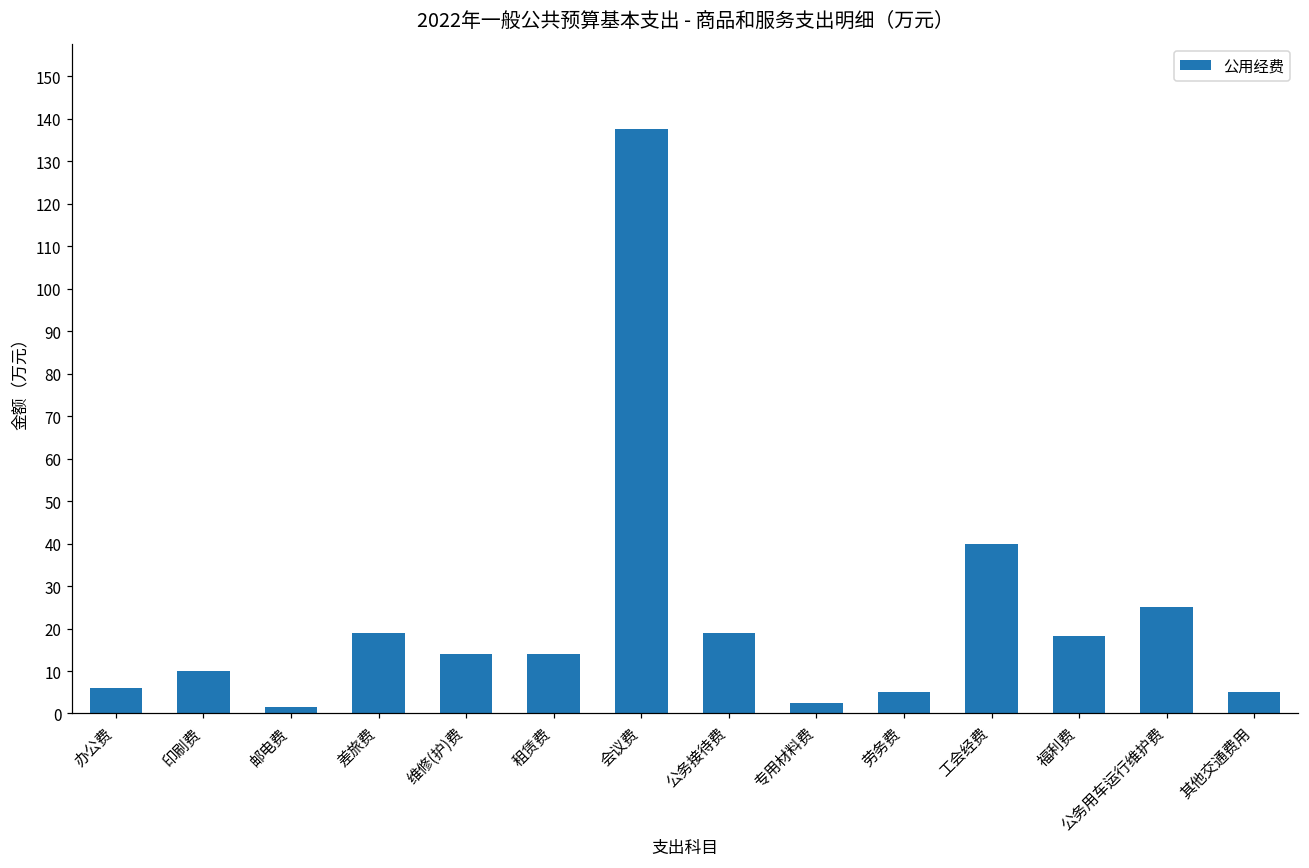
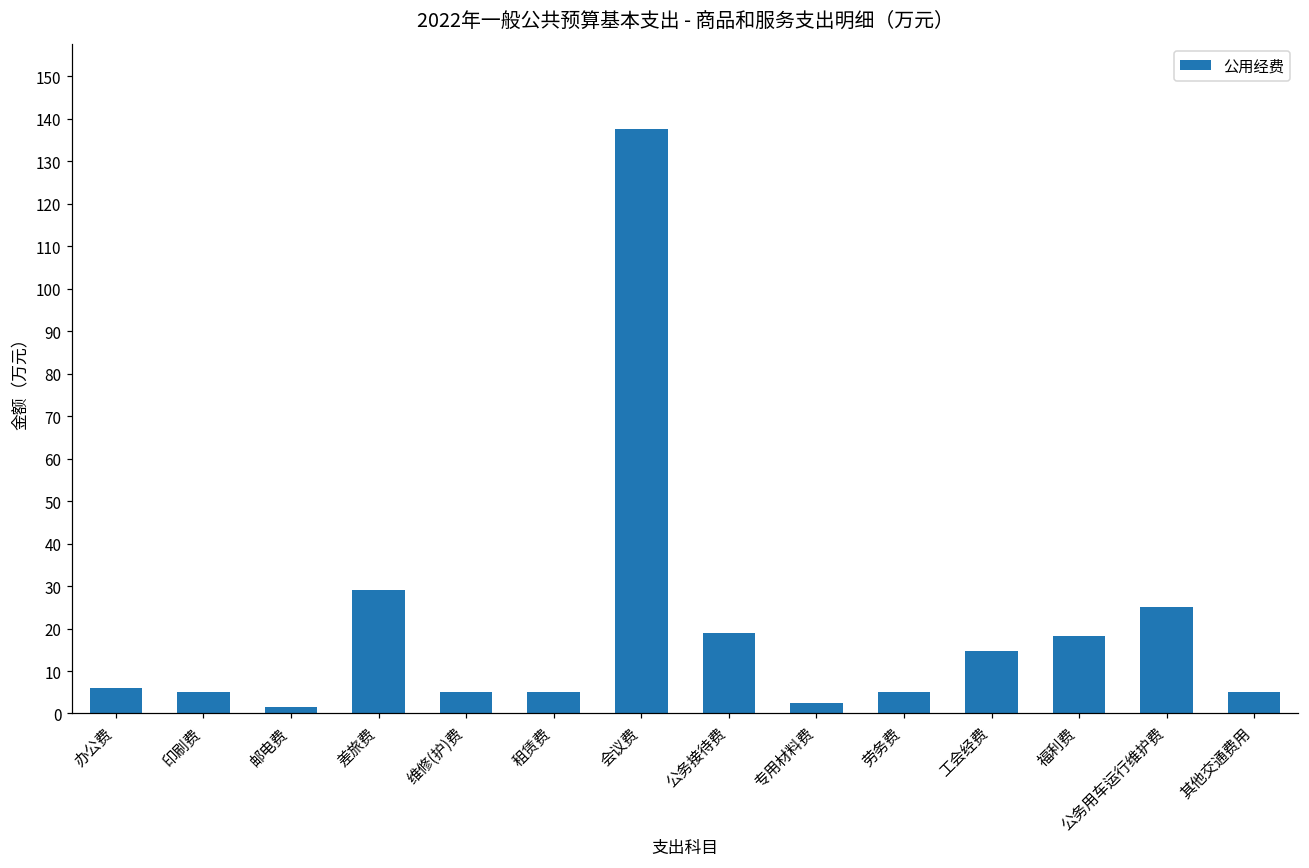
  {
    "办公费": 6,
-   "印刷费": 10,
+   "印刷费": 5,
    "邮电费": 2,
-   "差旅费": 19,
-   "维修(护)费": 14,
-   "租赁费": 14,
+   "差旅费": 29,
+   "维修(护)费": 5,
+   "租赁费": 5,
    "会议费": 138,
    "公务接待费": 19,
    "专用材料费": 3,
    "劳务费": 5,
-   "工会经费": 40,
+   "工会经费": 15,
    "福利费": 18,
    "公务用车运行维护费": 25,
    "其他交通费用": 5
  }
